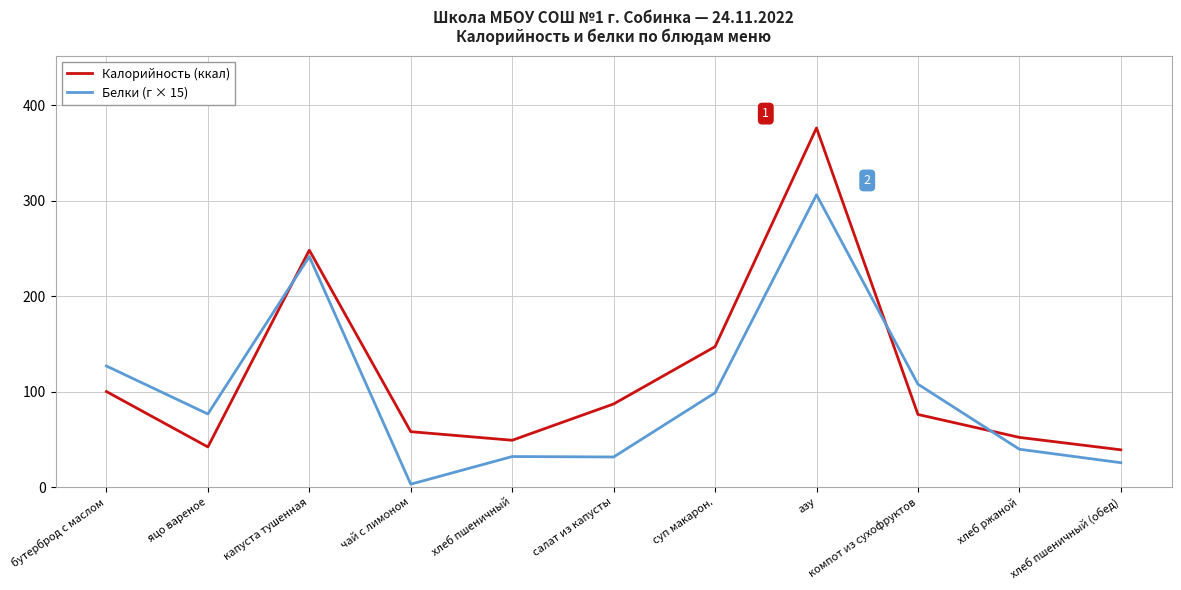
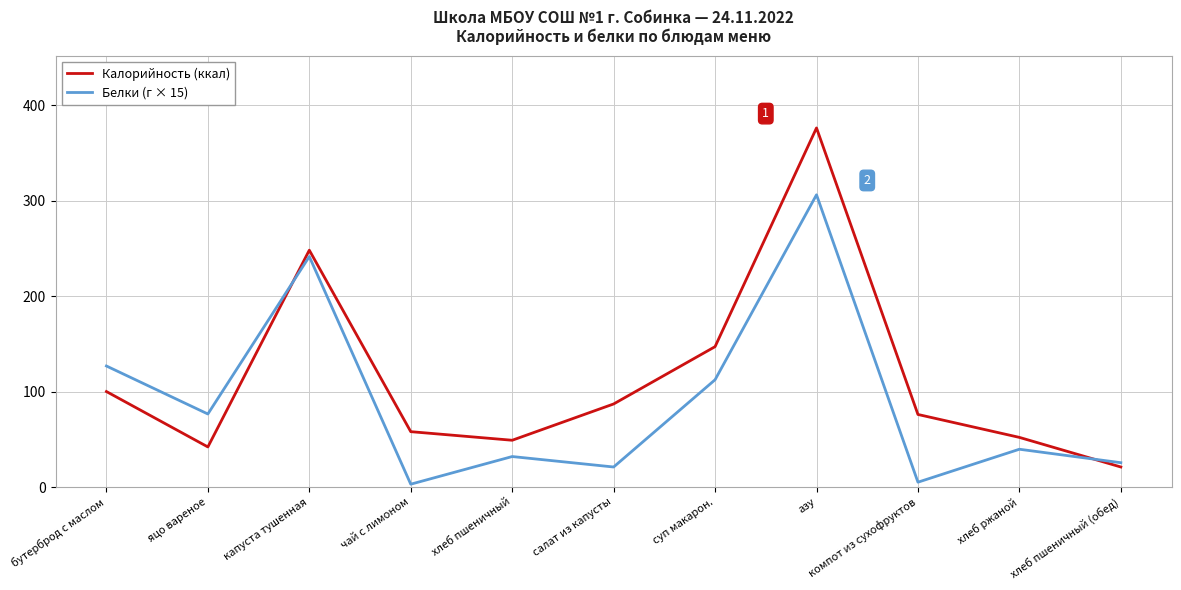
  {
    "Калорийность (ккал)": {
      "бутерброд с маслом": 100,
      "яцо вареное": 40,
      "капуста тушенная": 250,
      "чай с лимоном": 60,
      "хлеб пшеничный": 50,
      "салат из капусты": 90,
      "суп макарон.": 150,
      "азу": 380,
      "компот из сухофруктов": 80,
      "хлеб ржаной": 50,
-     "хлеб пшеничный (обед)": 40
+     "хлеб пшеничный (обед)": 20
    },
    "Белки (г × 15)": {
      "бутерброд с маслом": 130,
      "яцо вареное": 80,
      "капуста тушенная": 240,
      "чай с лимоном": 0,
      "хлеб пшеничный": 30,
-     "салат из капусты": 30,
-     "суп макарон.": 100,
+     "салат из капусты": 20,
+     "суп макарон.": 110,
      "азу": 310,
-     "компот из сухофруктов": 110,
+     "компот из сухофруктов": 10,
      "хлеб ржаной": 40,
      "хлеб пшеничный (обед)": 30
    }
  }
